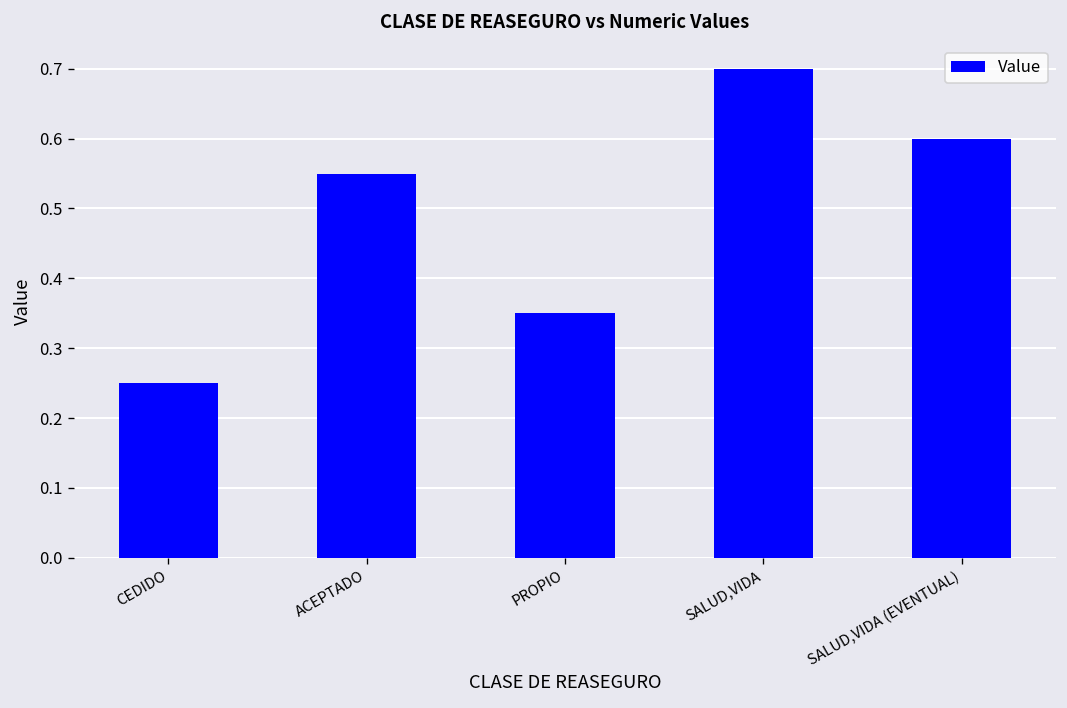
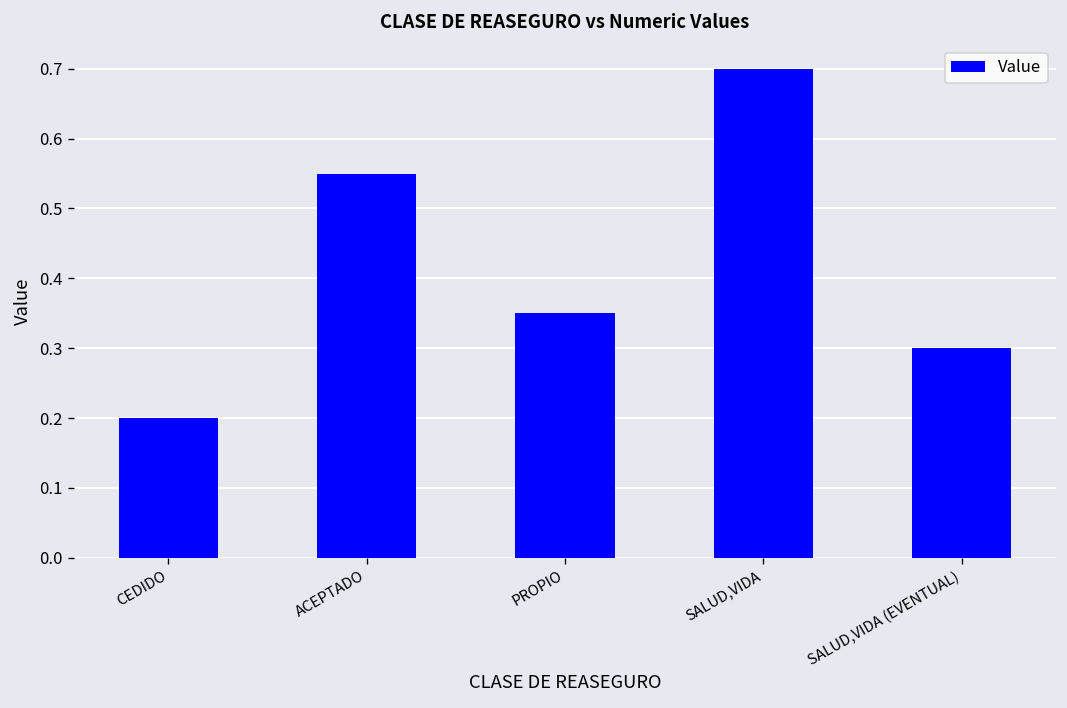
  {
-   "CEDIDO": 0.25,
+   "CEDIDO": 0.20,
    "ACEPTADO": 0.55,
    "PROPIO": 0.35,
    "SALUD,VIDA": 0.70,
-   "SALUD,VIDA (EVENTUAL)": 0.6
+   "SALUD,VIDA (EVENTUAL)": 0.3
  }
